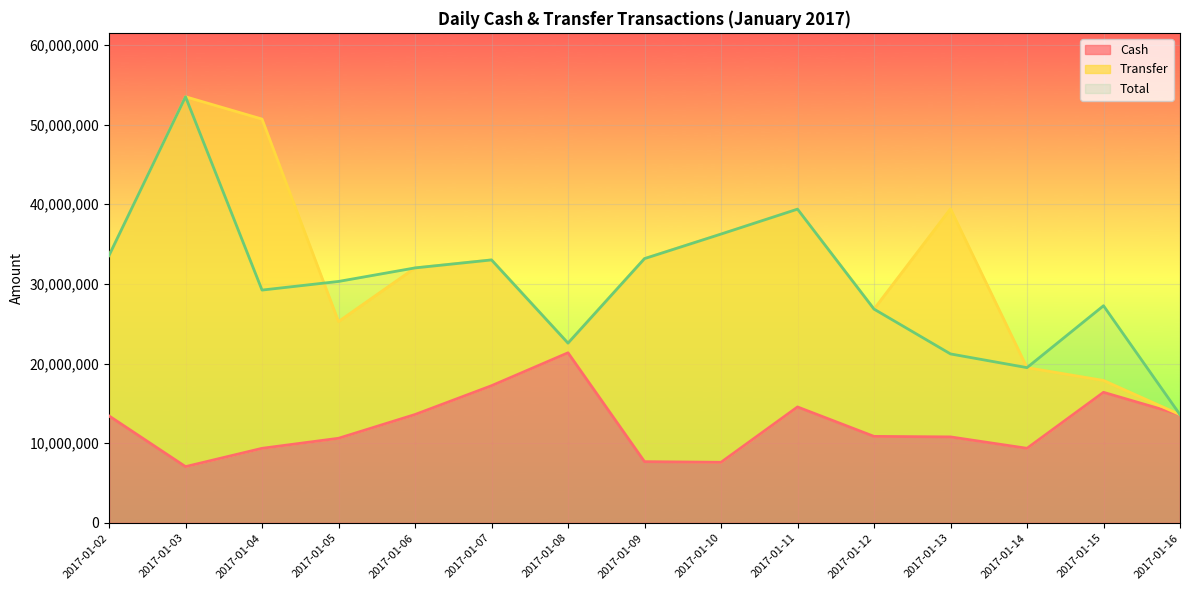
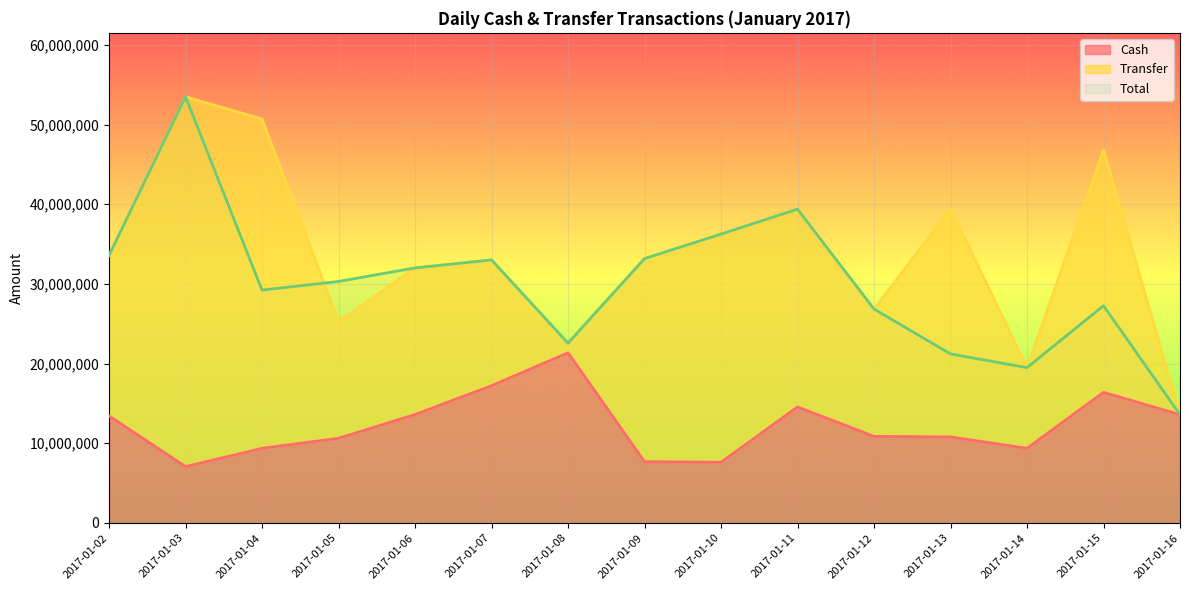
  {
    "Cash": {
      "2017-01-02": "13,000,000",
      "2017-01-03": "7,000,000",
      "2017-01-04": "9,000,000",
      "2017-01-05": "11,000,000",
      "2017-01-06": "14,000,000",
      "2017-01-07": "17,000,000",
      "2017-01-08": "21,000,000",
      "2017-01-09": "8,000,000",
      "2017-01-10": "8,000,000",
      "2017-01-11": "15,000,000",
      "2017-01-12": "11,000,000",
      "2017-01-13": "11,000,000",
      "2017-01-14": "9,000,000",
      "2017-01-15": "16,000,000"
    },
    "Transfer": {
      "2017-01-04": "41,000,000",
      "2017-01-05": "15,000,000",
      "2017-01-13": "29,000,000",
-     "2017-01-15": "1,000,000"
+     "2017-01-15": "30,000,000"
    },
    "Total": {
      "2017-01-04": "29,000,000",
      "2017-01-05": "30,000,000",
      "2017-01-13": "21,000,000",
      "2017-01-15": "27,000,000"
    }
  }
